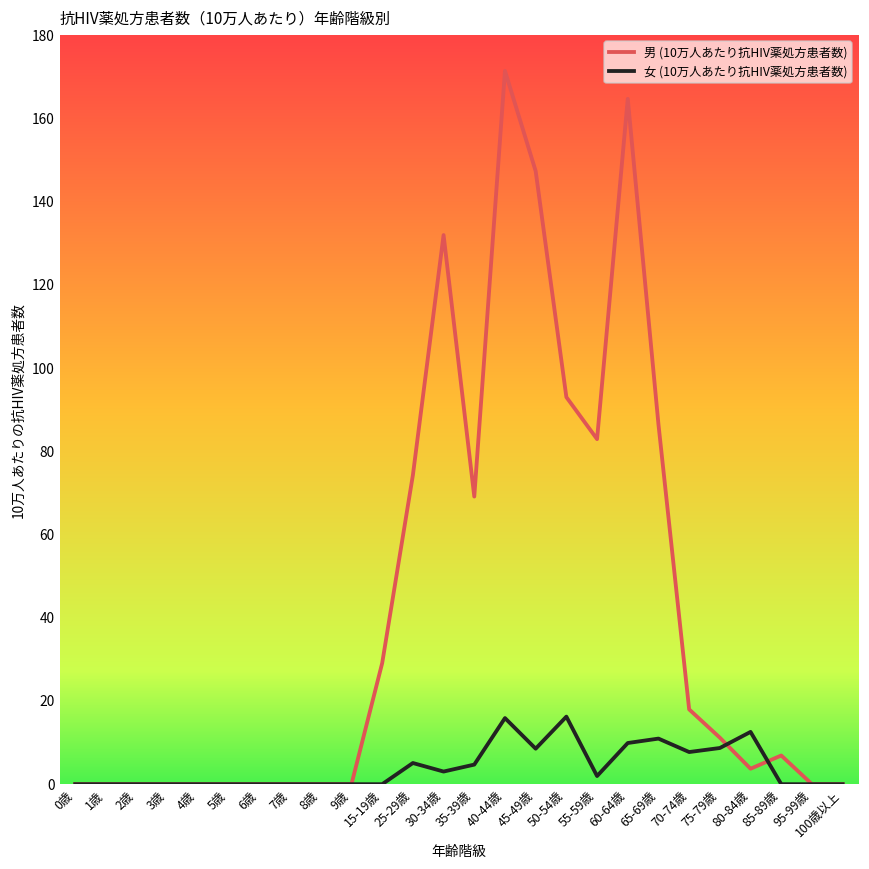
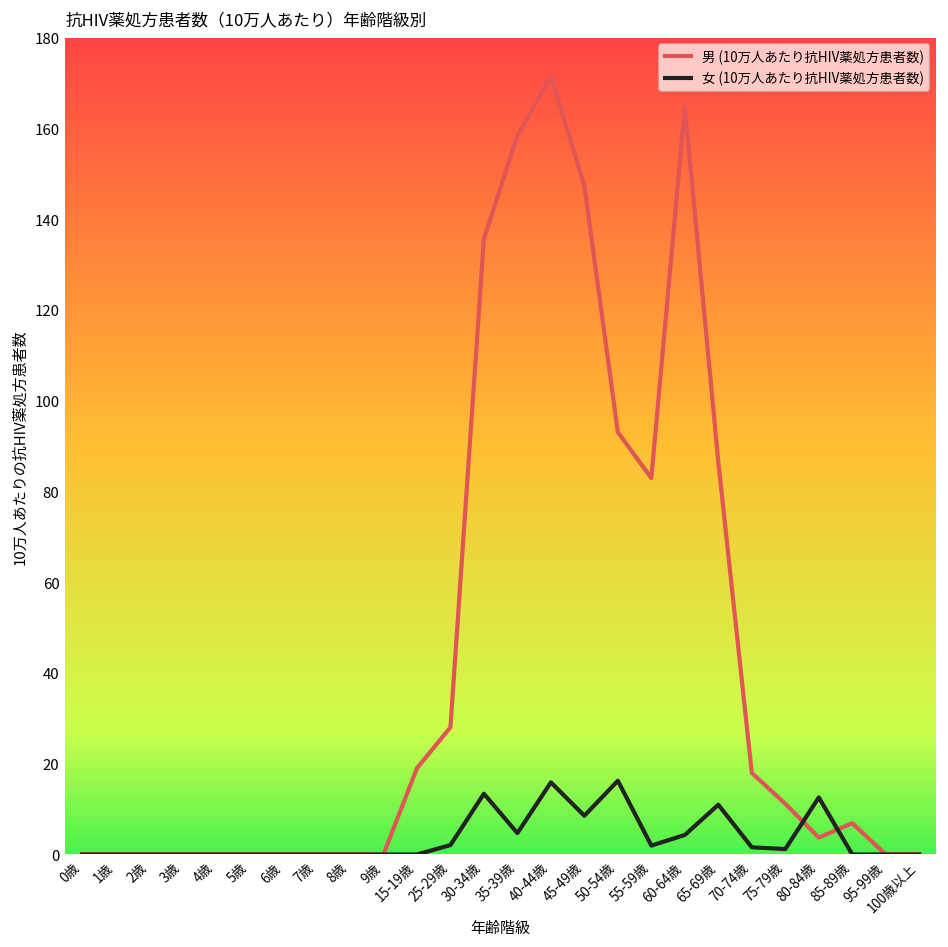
  {
    "男 (10万人あたり抗HIV薬処方患者数)": {
-     "15-19歳": 29,
-     "25-29歳": 74,
-     "30-34歳": 132,
-     "35-39歳": 69,
+     "15-19歳": 19,
+     "25-29歳": 28,
+     "30-34歳": 136,
+     "35-39歳": 158,
      "40-44歳": 171,
      "45-49歳": 147,
      "50-54歳": 93,
      "55-59歳": 83,
      "60-64歳": 165,
      "65-69歳": 86,
      "70-74歳": 18,
      "75-79歳": 11,
      "80-84歳": 4,
      "85-89歳": 7
    },
    "女 (10万人あたり抗HIV薬処方患者数)": {
      "15-19歳": 0,
-     "25-29歳": 5,
-     "30-34歳": 3,
+     "25-29歳": 2,
+     "30-34歳": 13,
      "35-39歳": 5,
      "40-44歳": 16,
      "45-49歳": 9,
      "50-54歳": 16,
      "55-59歳": 2,
-     "60-64歳": 10,
+     "60-64歳": 4,
      "65-69歳": 11,
-     "70-74歳": 8,
-     "75-79歳": 9,
+     "70-74歳": 2,
+     "75-79歳": 1,
      "80-84歳": 13,
      "85-89歳": 0
    }
  }
